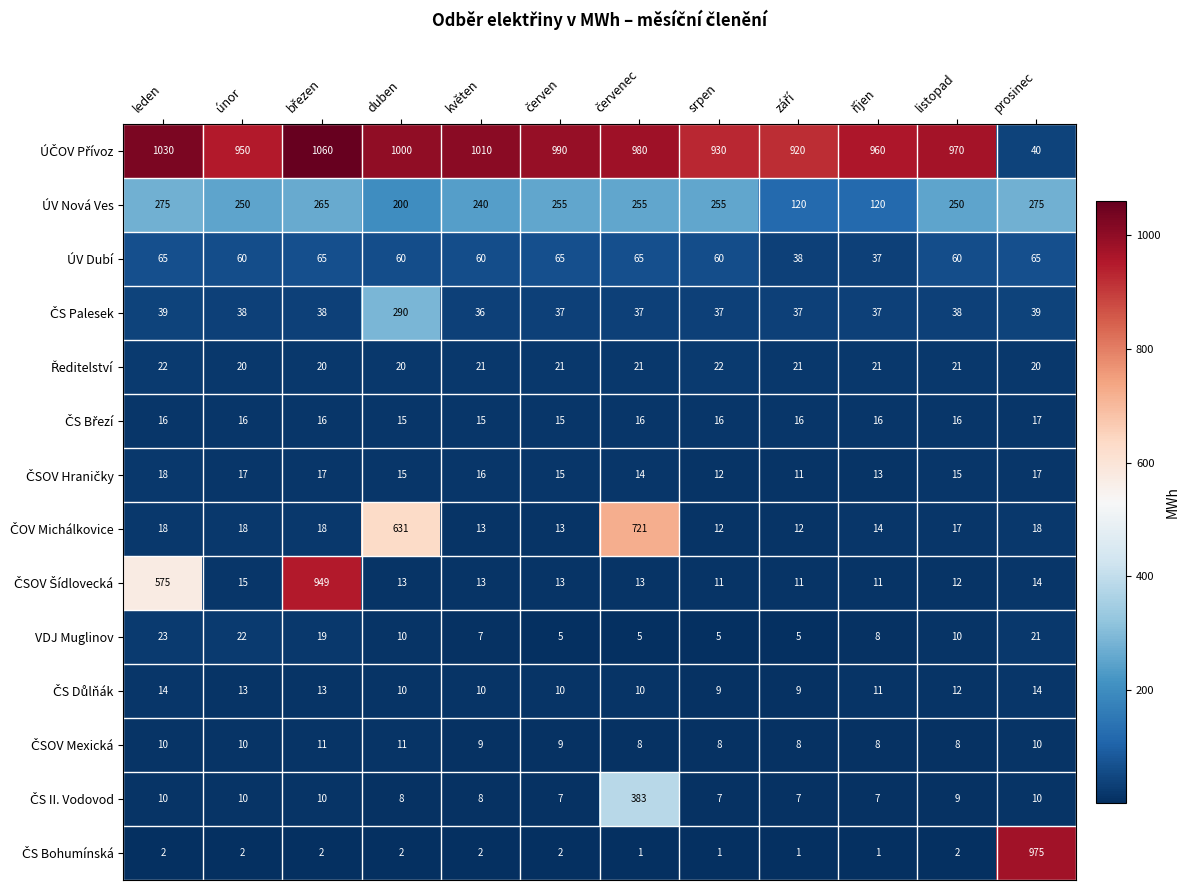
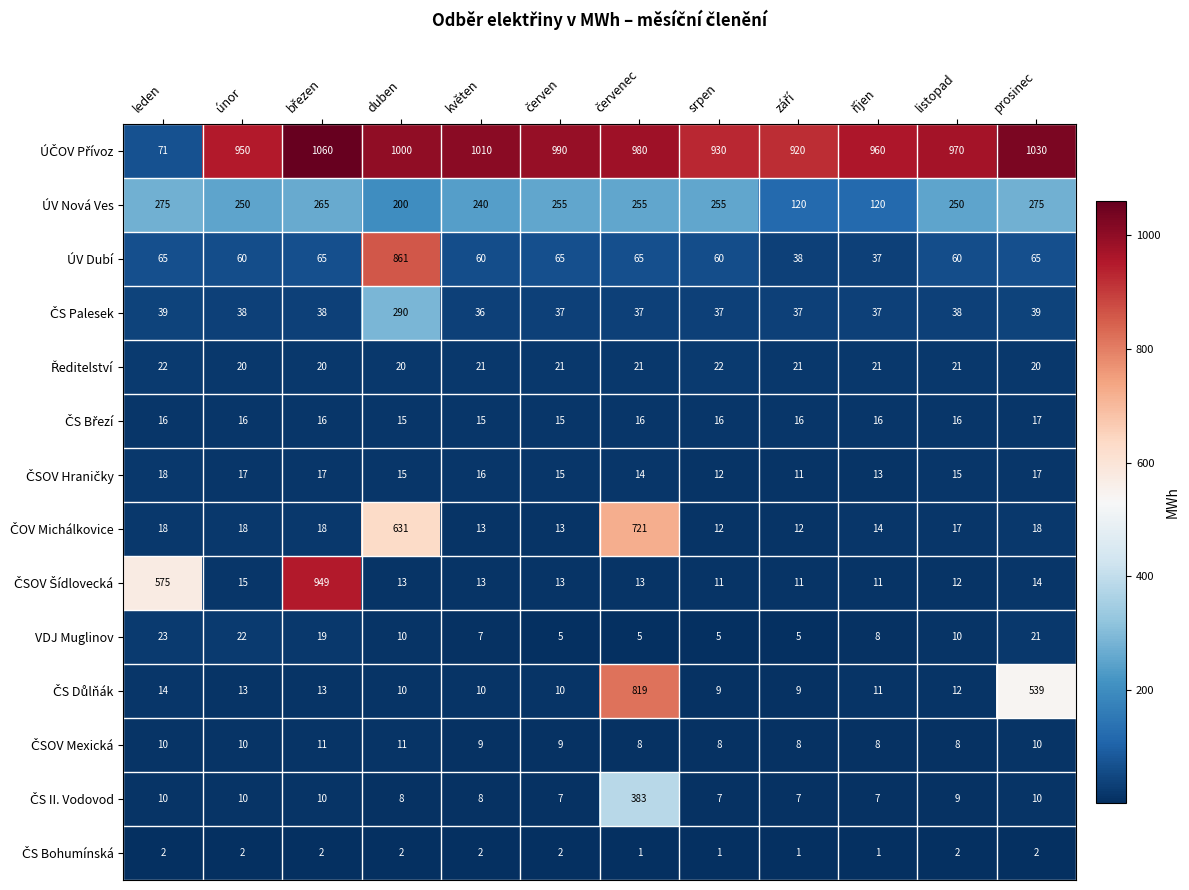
  {
    "ÚČOV Přívoz": {
-     "leden": 1030,
+     "leden": 71,
      "únor": 950,
      "březen": 1060,
      "duben": 1000,
      "květen": 1010,
      "červen": 990,
      "červenec": 980,
      "srpen": 930,
      "září": 920,
      "říjen": 960,
      "listopad": 970,
-     "prosinec": 40
+     "prosinec": 1030
    },
    "ÚV Nová Ves": {
      "leden": 275,
      "únor": 250,
      "březen": 265,
      "duben": 200,
      "květen": 240,
      "červen": 255,
      "červenec": 255,
      "srpen": 255,
      "září": 120,
      "říjen": 120,
      "listopad": 250,
      "prosinec": 275
    },
    "ÚV Dubí": {
      "leden": 65,
      "únor": 60,
      "březen": 65,
-     "duben": 60,
+     "duben": 861,
      "květen": 60,
      "červen": 65,
      "červenec": 65,
      "srpen": 60,
      "září": 38,
      "říjen": 37,
      "listopad": 60,
      "prosinec": 65
    },
    "ČS Palesek": {
      "leden": 39,
      "únor": 38,
      "březen": 38,
      "duben": 290,
      "květen": 36,
      "červen": 37,
      "červenec": 37,
      "srpen": 37,
      "září": 37,
      "říjen": 37,
      "listopad": 38,
      "prosinec": 39
    },
    "Ředitelství": {
      "leden": 22,
      "únor": 20,
      "březen": 20,
      "duben": 20,
      "květen": 21,
      "červen": 21,
      "červenec": 21,
      "srpen": 22,
      "září": 21,
      "říjen": 21,
      "listopad": 21,
      "prosinec": 20
    },
    "ČS Březí": {
      "leden": 16,
      "únor": 16,
      "březen": 16,
      "duben": 15,
      "květen": 15,
      "červen": 15,
      "červenec": 16,
      "srpen": 16,
      "září": 16,
      "říjen": 16,
      "listopad": 16,
      "prosinec": 17
    },
    "ČSOV Hraničky": {
      "leden": 18,
      "únor": 17,
      "březen": 17,
      "duben": 15,
      "květen": 16,
      "červen": 15,
      "červenec": 14,
      "srpen": 12,
      "září": 11,
      "říjen": 13,
      "listopad": 15,
      "prosinec": 17
    },
    "ČOV Michálkovice": {
      "leden": 18,
      "únor": 18,
      "březen": 18,
      "duben": 631,
      "květen": 13,
      "červen": 13,
      "červenec": 721,
      "srpen": 12,
      "září": 12,
      "říjen": 14,
      "listopad": 17,
      "prosinec": 18
    },
    "ČSOV Šídlovecká": {
      "leden": 575,
      "únor": 15,
      "březen": 949,
      "duben": 13,
      "květen": 13,
      "červen": 13,
      "červenec": 13,
      "srpen": 11,
      "září": 11,
      "říjen": 11,
      "listopad": 12,
      "prosinec": 14
    },
    "VDJ Muglinov": {
      "leden": 23,
      "únor": 22,
      "březen": 19,
      "duben": 10,
      "květen": 7,
      "červen": 5,
      "červenec": 5,
      "srpen": 5,
      "září": 5,
      "říjen": 8,
      "listopad": 10,
      "prosinec": 21
    },
    "ČS Důlňák": {
      "leden": 14,
      "únor": 13,
      "březen": 13,
      "duben": 10,
      "květen": 10,
      "červen": 10,
-     "červenec": 10,
+     "červenec": 819,
      "srpen": 9,
      "září": 9,
      "říjen": 11,
      "listopad": 12,
-     "prosinec": 14
+     "prosinec": 539
    },
    "ČSOV Mexická": {
      "leden": 10,
      "únor": 10,
      "březen": 11,
      "duben": 11,
      "květen": 9,
      "červen": 9,
      "červenec": 8,
      "srpen": 8,
      "září": 8,
      "říjen": 8,
      "listopad": 8,
      "prosinec": 10
    },
    "ČS II. Vodovod": {
      "leden": 10,
      "únor": 10,
      "březen": 10,
      "duben": 8,
      "květen": 8,
      "červen": 7,
      "červenec": 383,
      "srpen": 7,
      "září": 7,
      "říjen": 7,
      "listopad": 9,
      "prosinec": 10
    },
    "ČS Bohumínská": {
      "leden": 2,
      "únor": 2,
      "březen": 2,
      "duben": 2,
      "květen": 2,
      "červen": 2,
      "červenec": 1,
      "srpen": 1,
      "září": 1,
      "říjen": 1,
      "listopad": 2,
-     "prosinec": 975
+     "prosinec": 2
    }
  }
